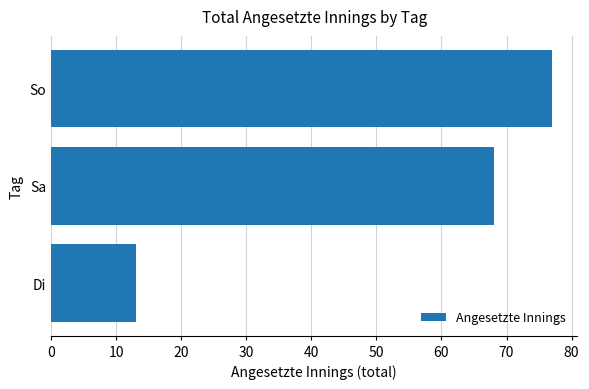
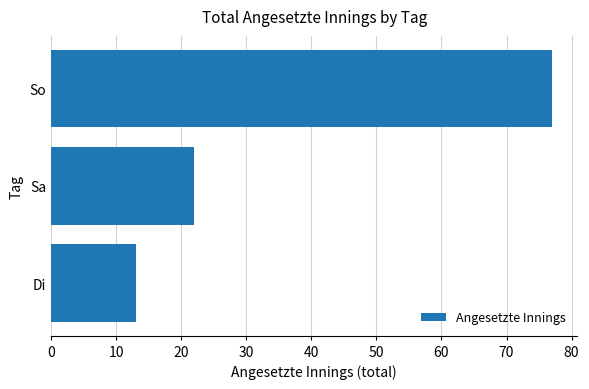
  {
    "So": 77,
-   "Sa": 68,
+   "Sa": 22,
    "Di": 13
  }
